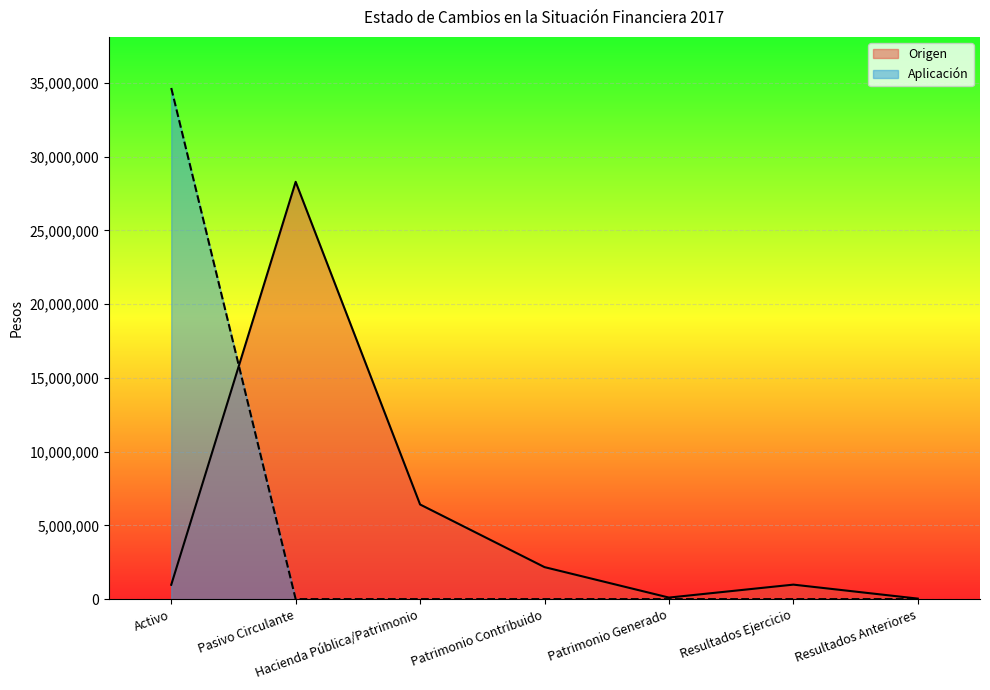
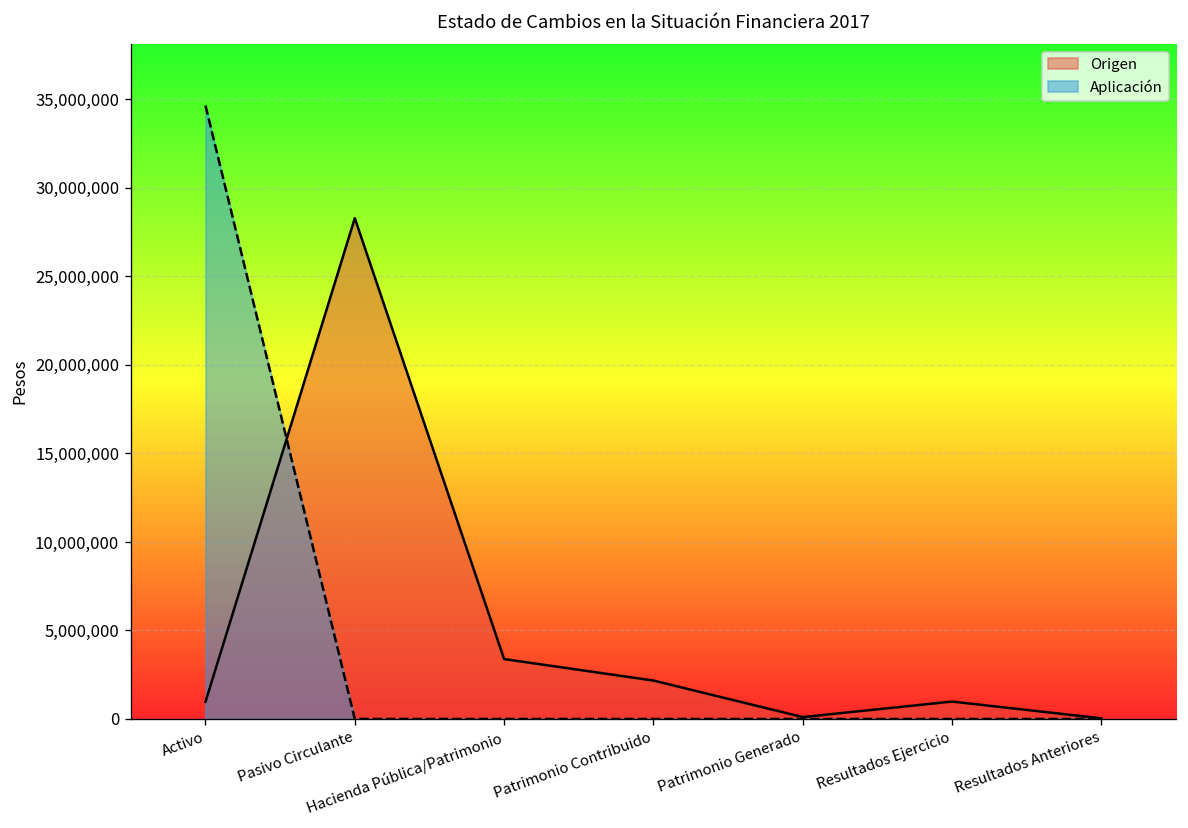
  {
    "Origen": {
      "Activo": "1,000,000",
      "Pasivo Circulante": "28,300,000",
-     "Hacienda Pública/Patrimonio": "6,400,000",
+     "Hacienda Pública/Patrimonio": "3,400,000",
      "Patrimonio Contribuido": "2,200,000",
      "Resultados Ejercicio": "1,000,000"
    },
    "Aplicación": {
      "Activo": "34,700,000",
      "Pasivo Circulante": "0",
      "Hacienda Pública/Patrimonio": "0",
      "Patrimonio Contribuido": "0",
      "Resultados Ejercicio": "0"
    }
  }
